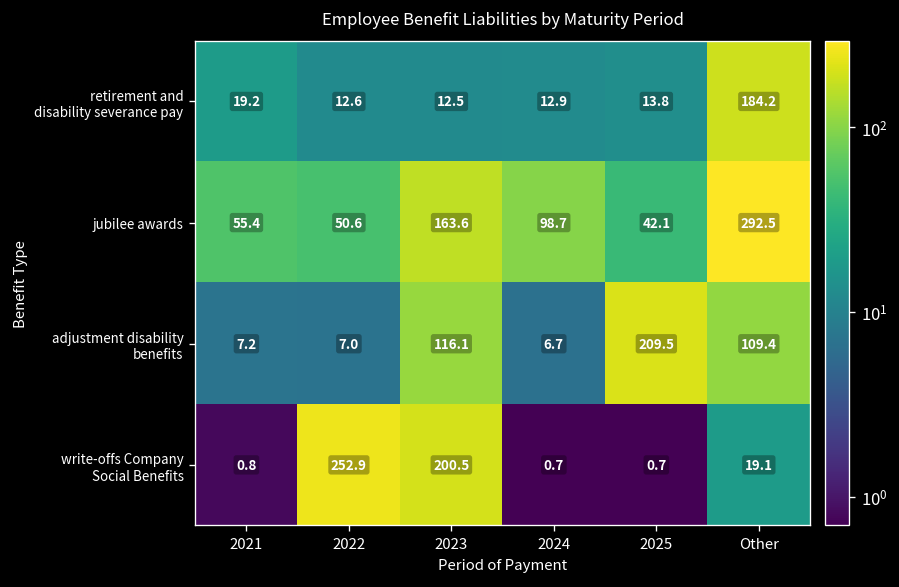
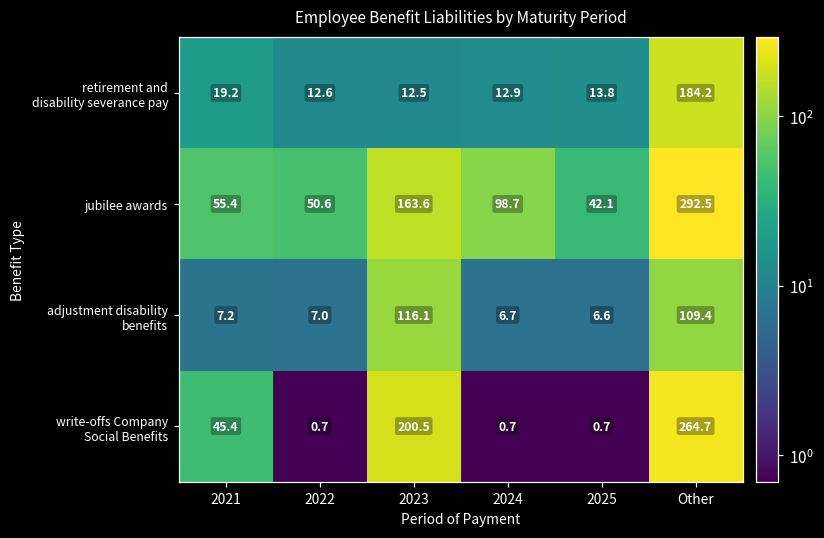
  {
    "adjustment disability benefits": {
-     "2025": 209.5
+     "2025": 6.6
    },
    "write-offs Company Social Benefits": {
-     "2021": 0.8,
-     "2022": 252.9,
-     "Other": 19.1
+     "2021": 45.4,
+     "2022": 0.7,
+     "Other": 264.7
    }
  }
